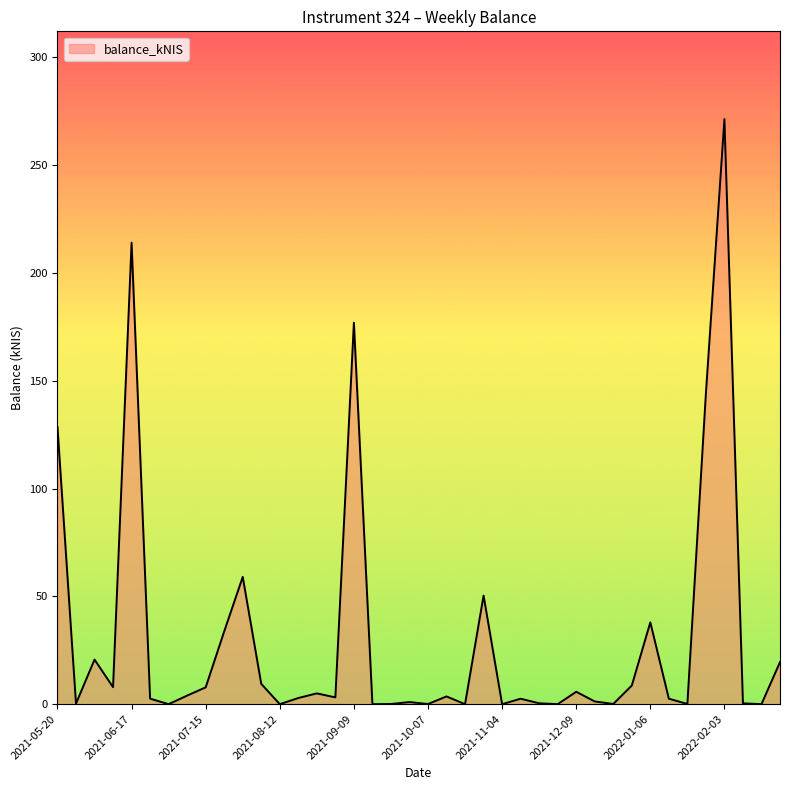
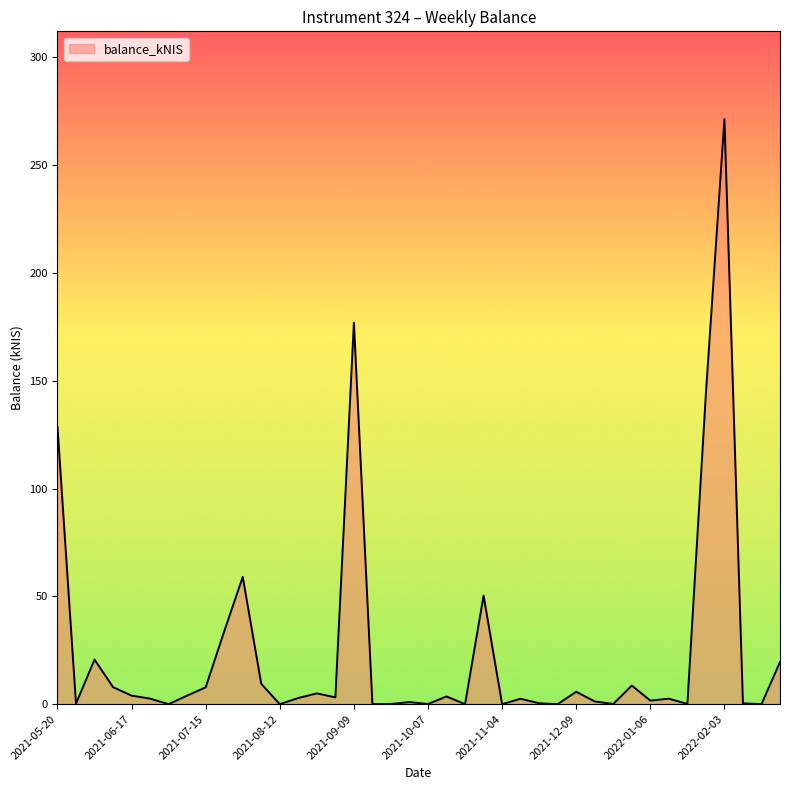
  {
    "2021-05-20": 129,
-   "2021-06-17": 214,
+   "2021-06-17": 4,
    "2021-07-15": 8,
    "2021-08-12": 0,
    "2021-09-09": 177,
    "2021-10-07": 0,
    "2021-11-04": 0,
    "2021-12-09": 6,
-   "2022-01-06": 38,
+   "2022-01-06": 2,
    "2022-02-03": 271
  }
